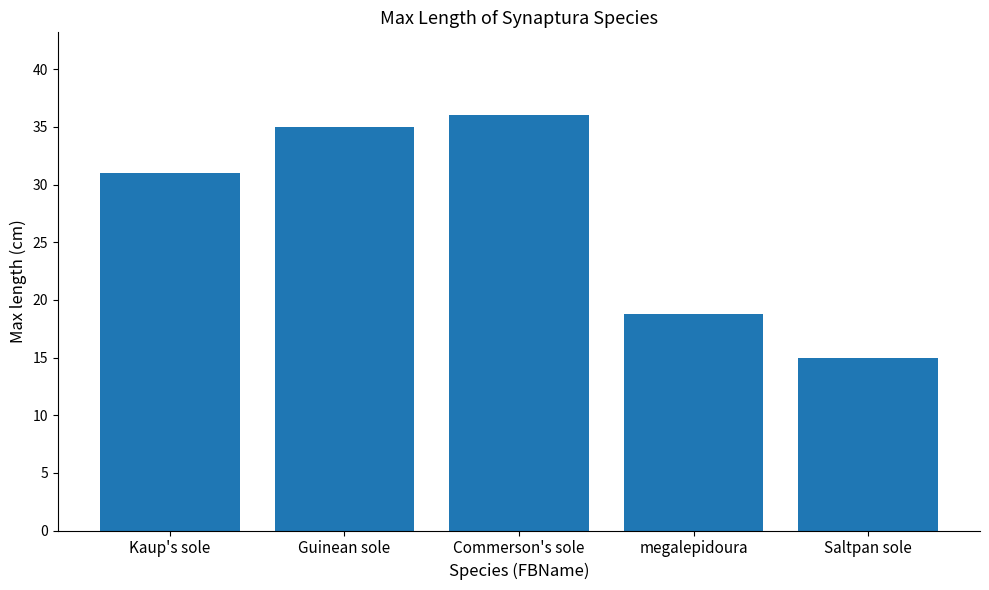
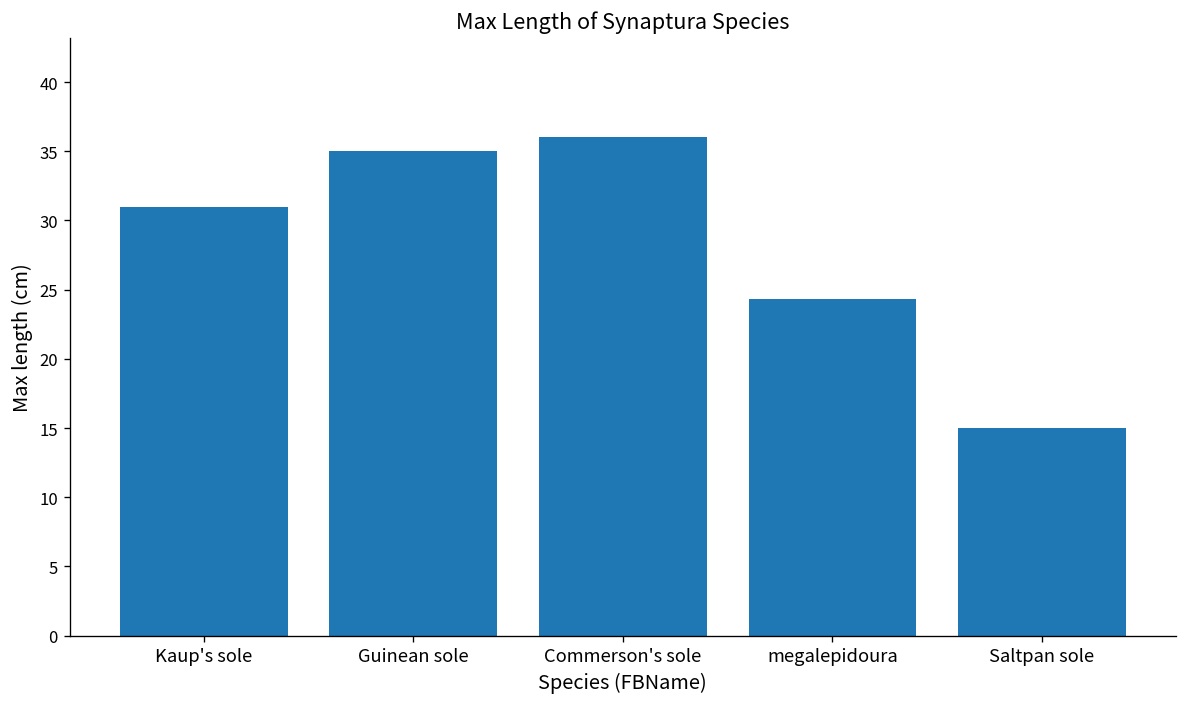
  {
    "Kaup's sole": 31.0,
    "Guinean sole": 35.0,
    "Commerson's sole": 36.0,
-   "megalepidoura": 18.8,
+   "megalepidoura": 24.3,
    "Saltpan sole": 15.0
  }
